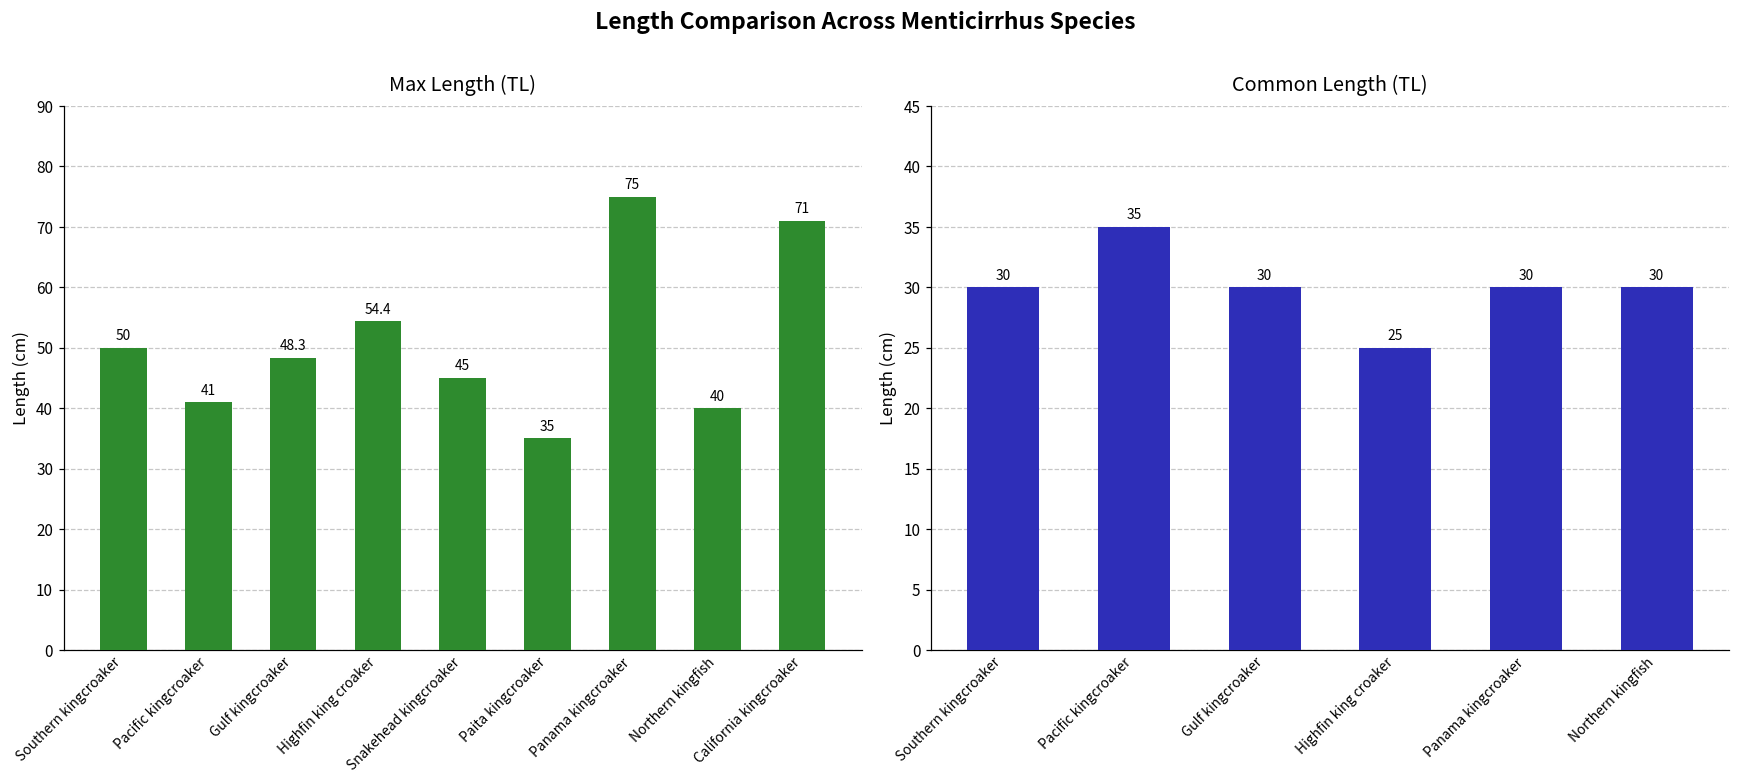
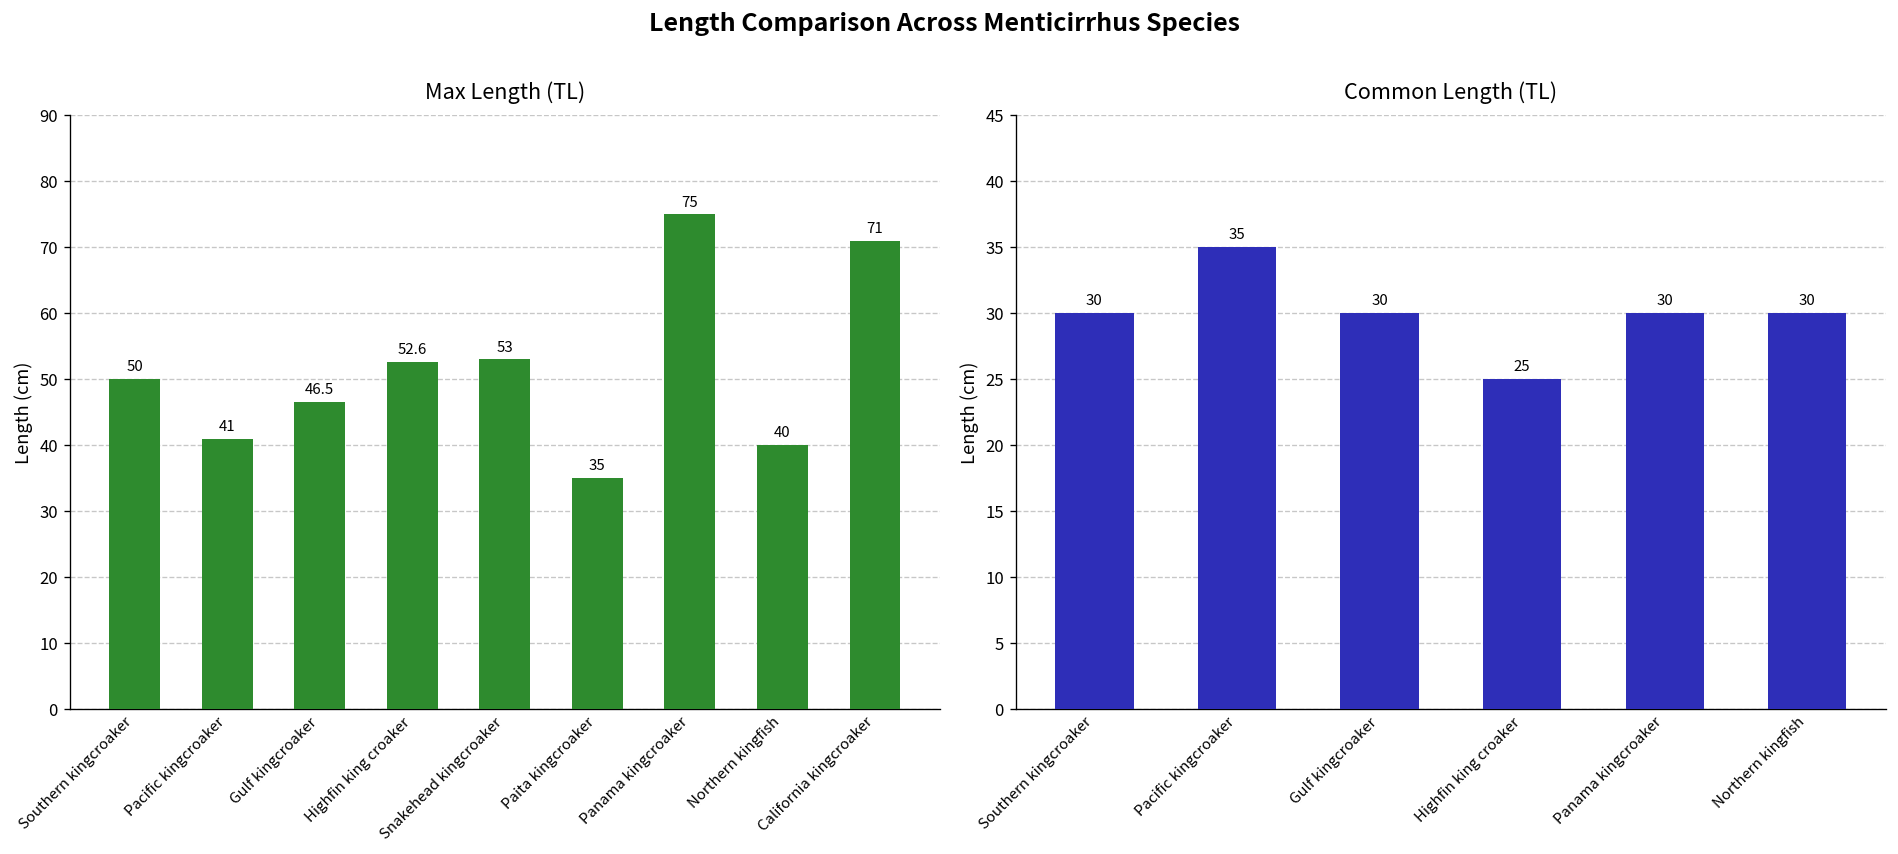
  {
    "Max Length (TL)": {
      "Southern kingcroaker": 50,
      "Pacific kingcroaker": 41,
-     "Gulf kingcroaker": 48.3,
-     "Highfin king croaker": 54.4,
-     "Snakehead kingcroaker": 45,
+     "Gulf kingcroaker": 46.5,
+     "Highfin king croaker": 52.6,
+     "Snakehead kingcroaker": 53,
      "Paita kingcroaker": 35,
      "Panama kingcroaker": 75,
      "Northern kingfish": 40,
      "California kingcroaker": 71
    },
    "Common Length (TL)": {
      "Southern kingcroaker": 30,
      "Pacific kingcroaker": 35,
      "Gulf kingcroaker": 30,
      "Highfin king croaker": 25,
      "Panama kingcroaker": 30,
      "Northern kingfish": 30
    }
  }
